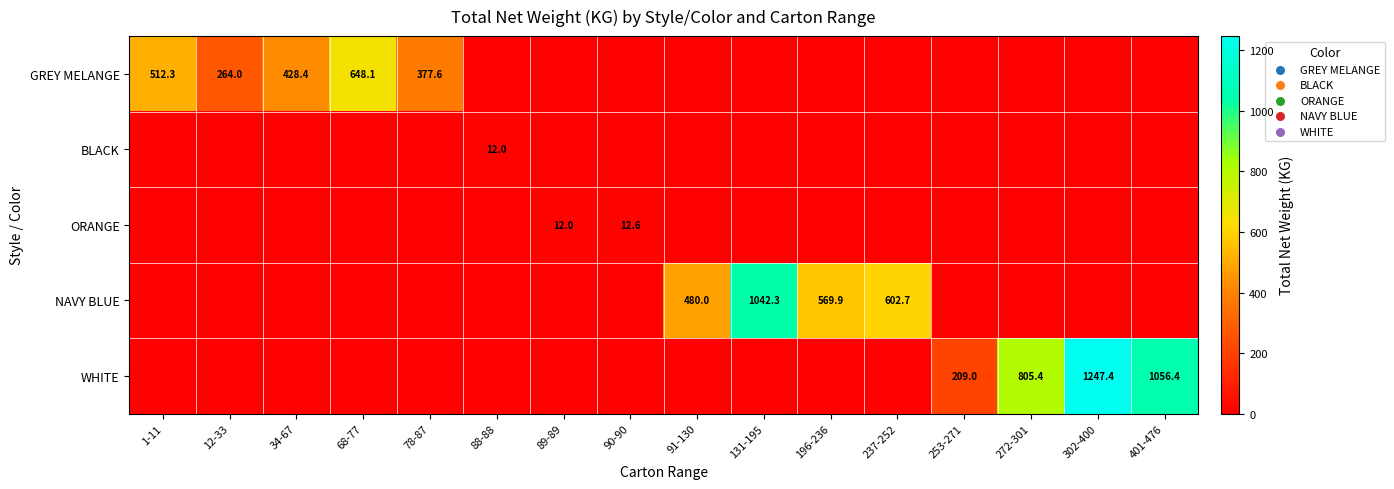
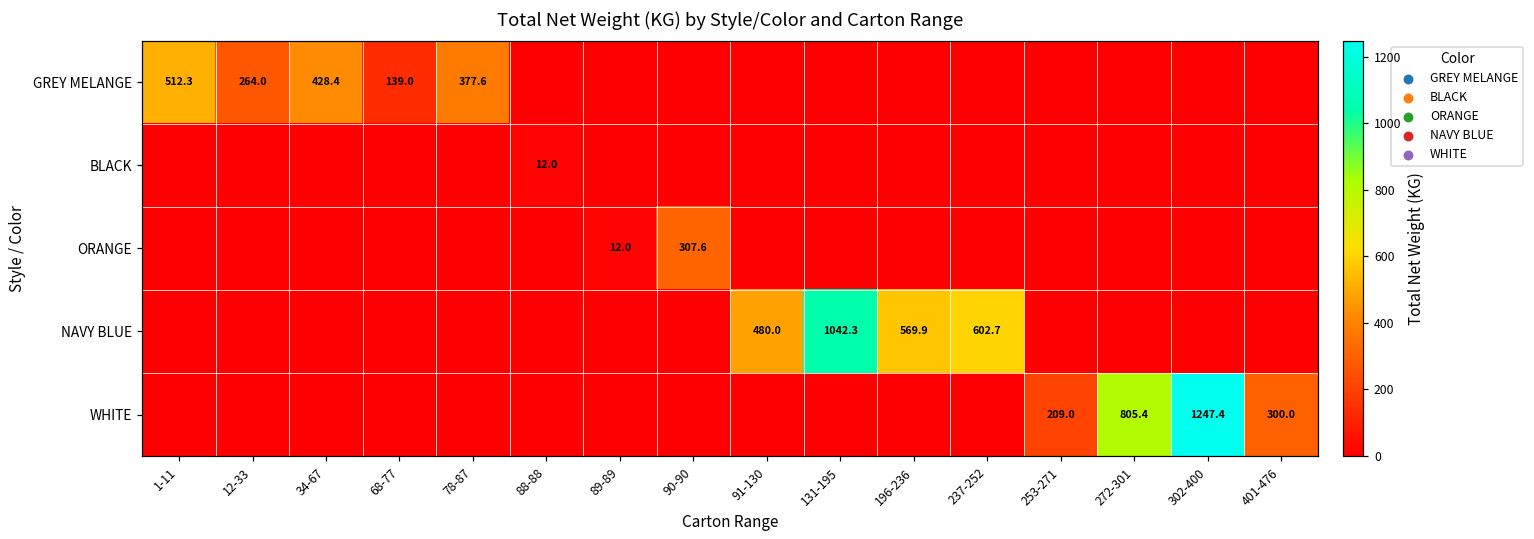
  {
    "GREY MELANGE": {
      "1-11": 512.3,
      "12-33": 264.0,
      "34-67": 428.4,
-     "68-77": 648.1,
+     "68-77": 139.0,
      "78-87": 377.6
    },
    "BLACK": {
      "88-88": 12.0
    },
    "ORANGE": {
      "89-89": 12.0,
-     "90-90": 12.6
+     "90-90": 307.6
    },
    "NAVY BLUE": {
      "91-130": 480.0,
      "131-195": 1042.3,
      "196-236": 569.9,
      "237-252": 602.7
    },
    "WHITE": {
      "253-271": 209.0,
      "272-301": 805.4,
      "302-400": 1247.4,
-     "401-476": 1056.4
+     "401-476": 300.0
    }
  }
